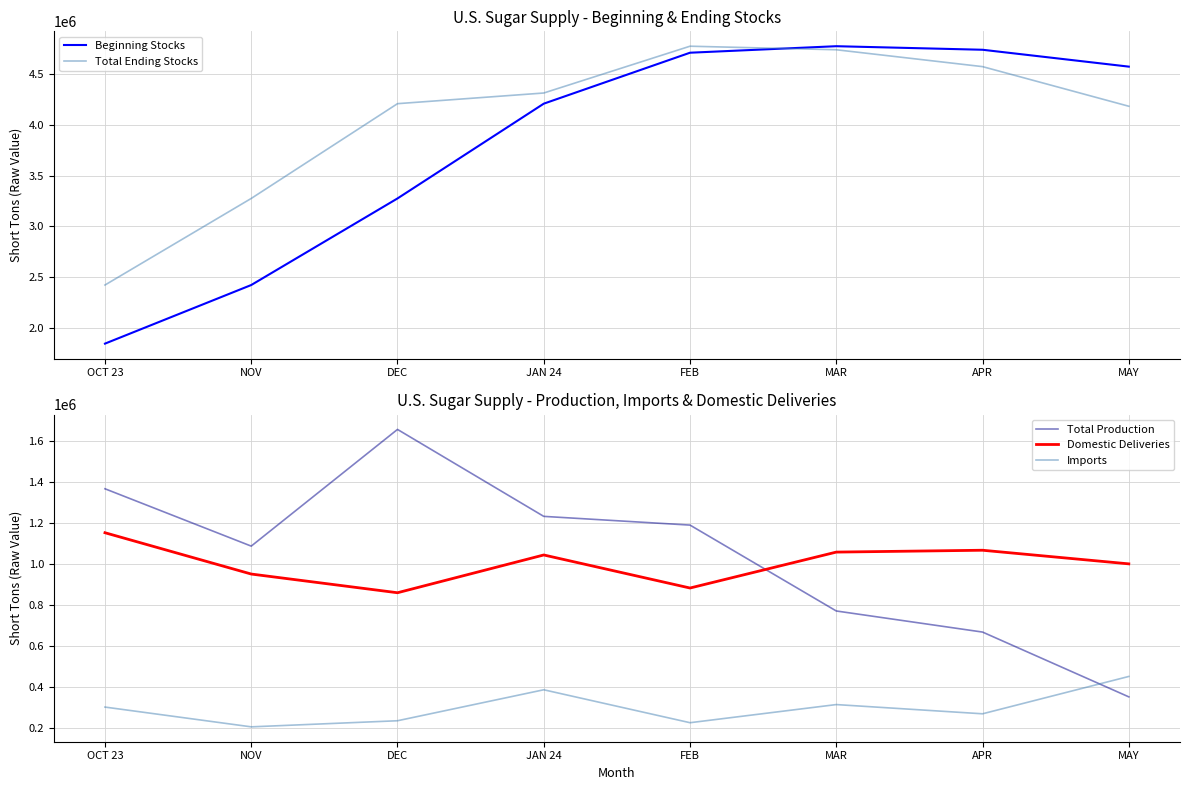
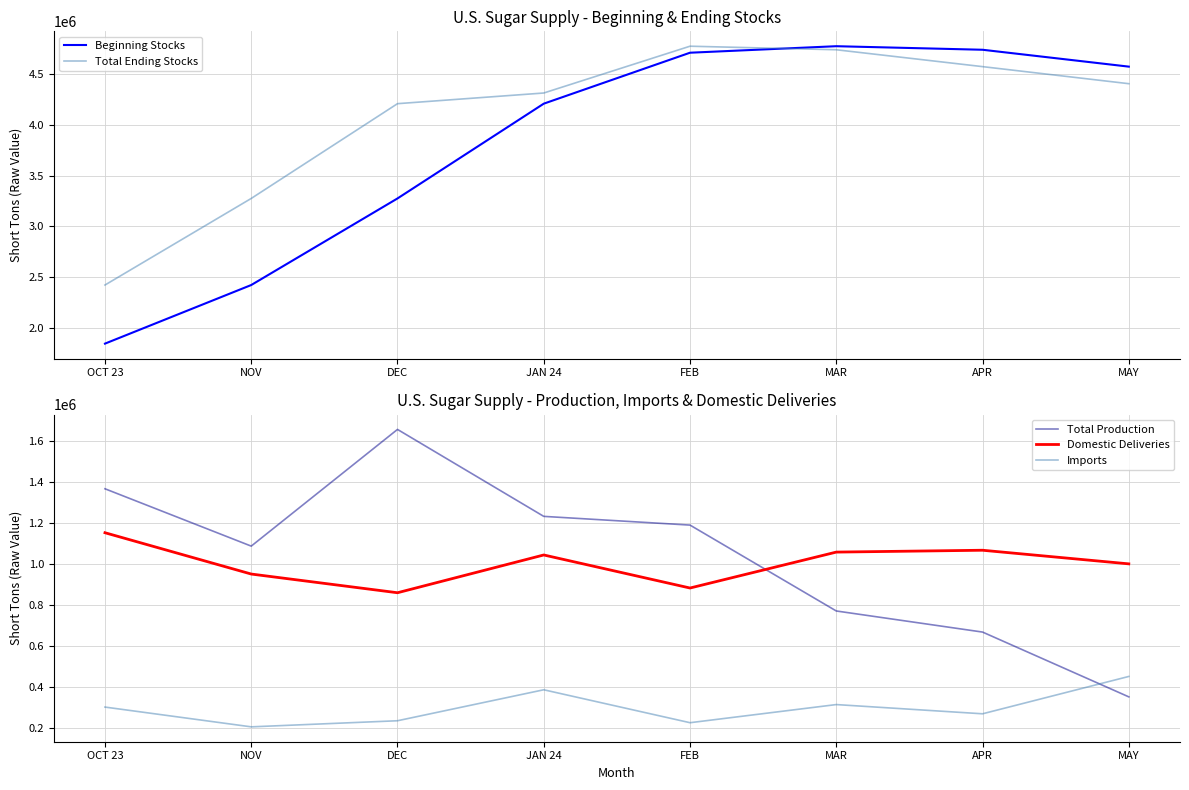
  {
    "U.S. Sugar Supply - Beginning & Ending Stocks": {
      "Beginning Stocks": {
        "OCT 23": 1840000,
        "NOV": 2420000,
        "DEC": 3270000,
        "JAN 24": 4210000,
        "FEB": 4710000,
        "MAR": 4780000,
        "APR": 4740000,
        "MAY": 4570000
      },
      "Total Ending Stocks": {
        "OCT 23": 2420000,
        "NOV": 3270000,
        "DEC": 4210000,
        "JAN 24": 4310000,
        "FEB": 4780000,
        "MAR": 4740000,
        "APR": 4570000,
-       "MAY": 4180000
+       "MAY": 4410000
      }
    },
    "U.S. Sugar Supply - Production, Imports & Domestic Deliveries": {
      "Total Production": {
        "OCT 23": 1370000,
        "NOV": 1090000,
        "DEC": 1660000,
        "JAN 24": 1230000,
        "FEB": 1190000,
        "MAR": 770000,
        "APR": 670000,
        "MAY": 350000
      },
      "Domestic Deliveries": {
        "OCT 23": 1150000,
        "NOV": 950000,
        "DEC": 860000,
        "JAN 24": 1040000,
        "FEB": 880000,
        "MAR": 1060000,
        "APR": 1070000,
        "MAY": 1000000
      },
      "Imports": {
        "OCT 23": 300000,
        "NOV": 210000,
        "DEC": 240000,
        "JAN 24": 390000,
        "FEB": 230000,
        "MAR": 320000,
        "APR": 270000,
        "MAY": 450000
      }
    }
  }
